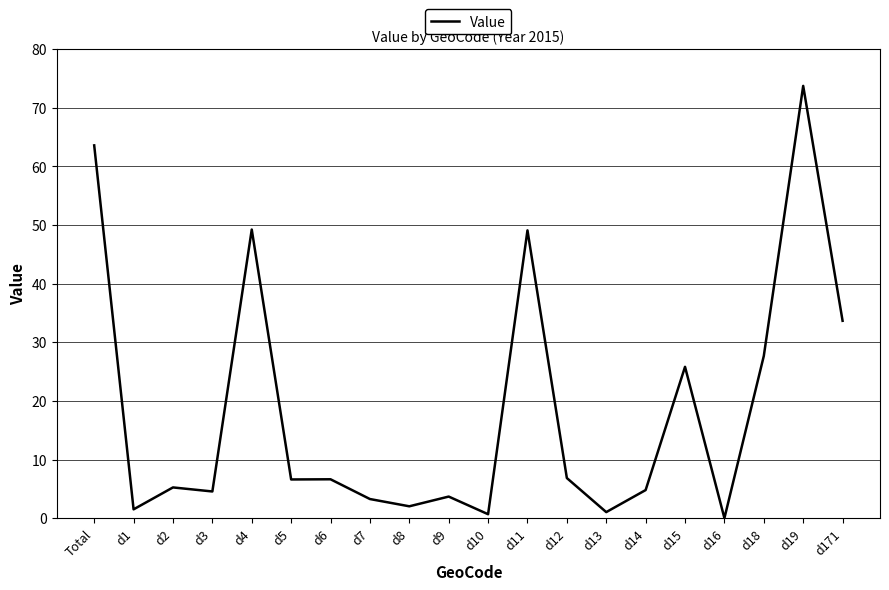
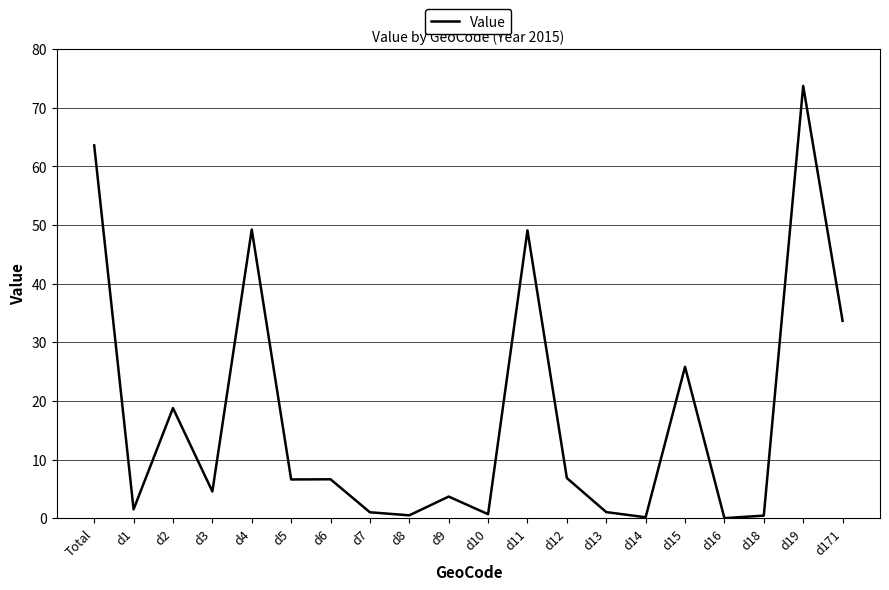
  {
    "Total": 64,
    "d1": 2,
-   "d2": 5,
+   "d2": 19,
    "d3": 5,
    "d4": 49,
    "d5": 7,
    "d6": 7,
-   "d7": 3,
-   "d8": 2,
+   "d7": 1,
+   "d8": 0,
    "d9": 4,
    "d10": 1,
    "d11": 49,
    "d12": 7,
    "d13": 1,
-   "d14": 5,
+   "d14": 0,
    "d15": 26,
    "d16": 0,
-   "d18": 28,
+   "d18": 0,
    "d19": 74,
    "d171": 34
  }
